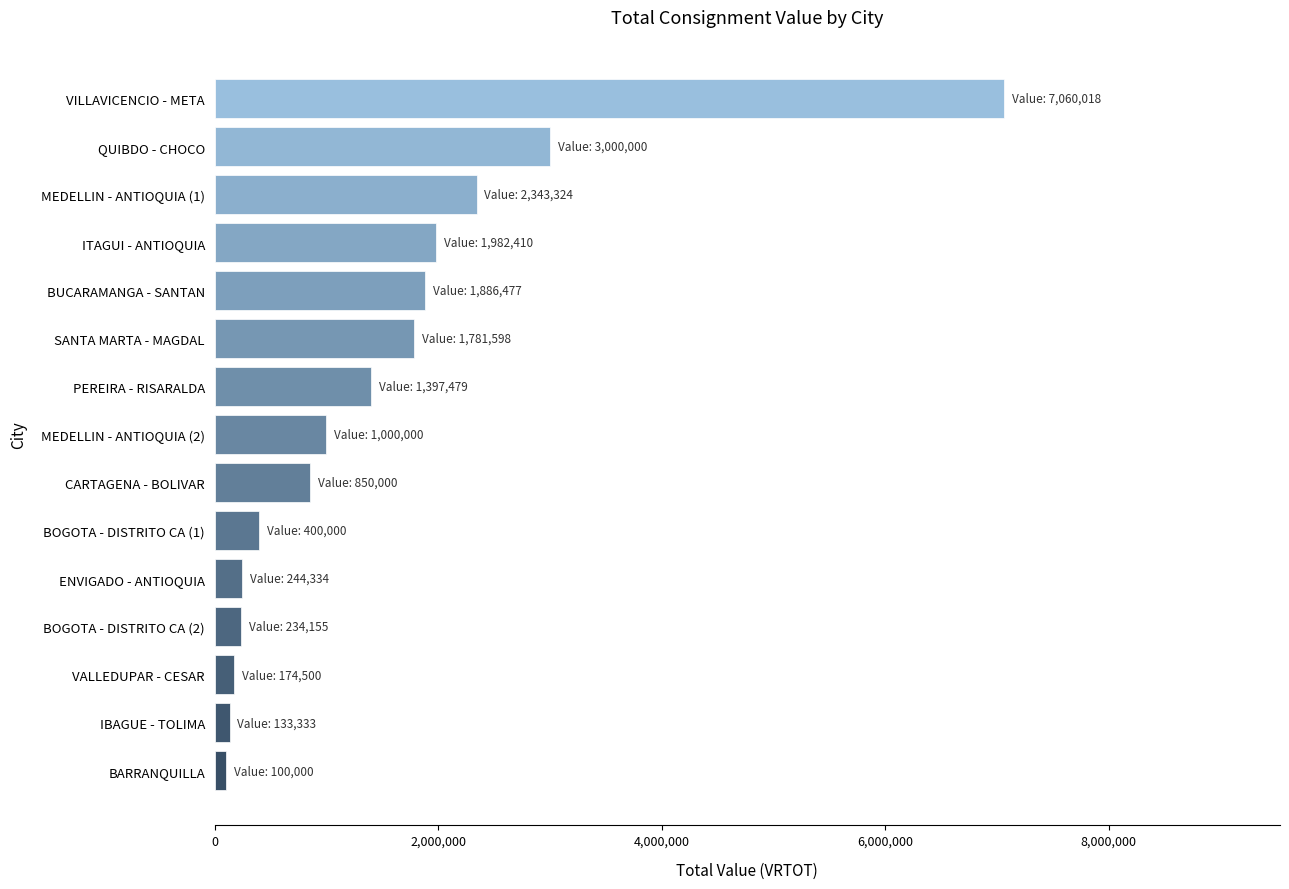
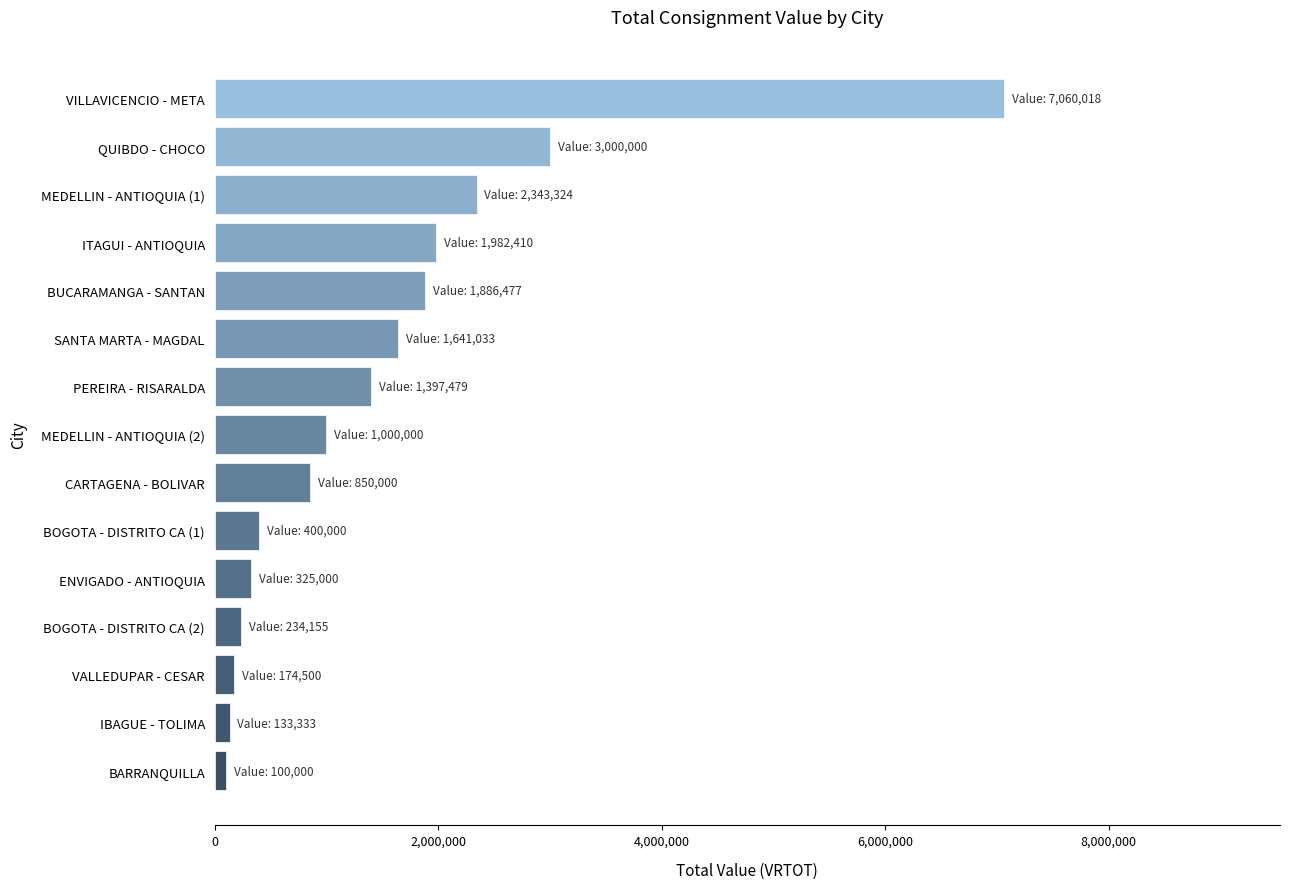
  {
    "VILLAVICENCIO - META": "7,060,018",
    "QUIBDO - CHOCO": "3,000,000",
    "MEDELLIN - ANTIOQUIA (1)": "2,343,324",
    "ITAGUI - ANTIOQUIA": "1,982,410",
    "BUCARAMANGA - SANTAN": "1,886,477",
-   "SANTA MARTA - MAGDAL": "1,781,598",
+   "SANTA MARTA - MAGDAL": "1,641,033",
    "PEREIRA - RISARALDA": "1,397,479",
    "MEDELLIN - ANTIOQUIA (2)": "1,000,000",
    "CARTAGENA - BOLIVAR": "850,000",
    "BOGOTA - DISTRITO CA (1)": "400,000",
-   "ENVIGADO - ANTIOQUIA": "244,334",
+   "ENVIGADO - ANTIOQUIA": "325,000",
    "BOGOTA - DISTRITO CA (2)": "234,155",
    "VALLEDUPAR - CESAR": "174,500",
    "IBAGUE - TOLIMA": "133,333",
    "BARRANQUILLA": "100,000"
  }
